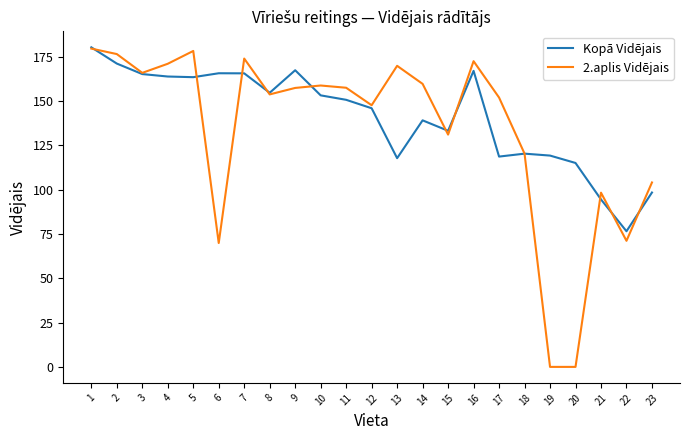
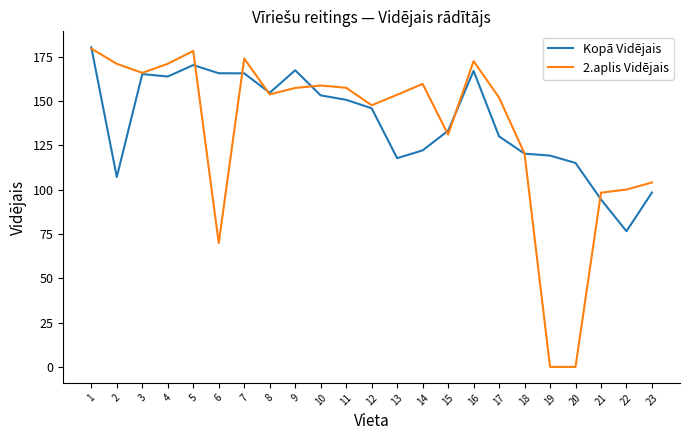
  {
    "Kopā Vidējais": {
-     "2": 171,
+     "2": 107,
      "4": 164,
-     "5": 163,
+     "5": 170,
      "6": 166,
      "7": 166,
      "9": 167,
      "10": 153,
      "11": 151,
      "12": 146,
      "13": 118,
-     "14": 139,
+     "14": 122,
      "15": 133,
      "16": 167,
-     "17": 119,
+     "17": 130,
      "19": 119,
      "20": 115,
      "21": 94,
      "22": 77,
      "23": 98
    },
    "2.aplis Vidējais": {
-     "2": 176,
+     "2": 171,
      "4": 171,
      "5": 178,
      "6": 70,
      "7": 174,
      "9": 157,
      "10": 159,
      "11": 157,
      "12": 148,
-     "13": 170,
+     "13": 153,
      "14": 160,
      "15": 131,
      "16": 172,
      "17": 152,
      "19": 0,
      "20": 0,
      "21": 98,
-     "22": 71,
+     "22": 100,
      "23": 104
    }
  }
